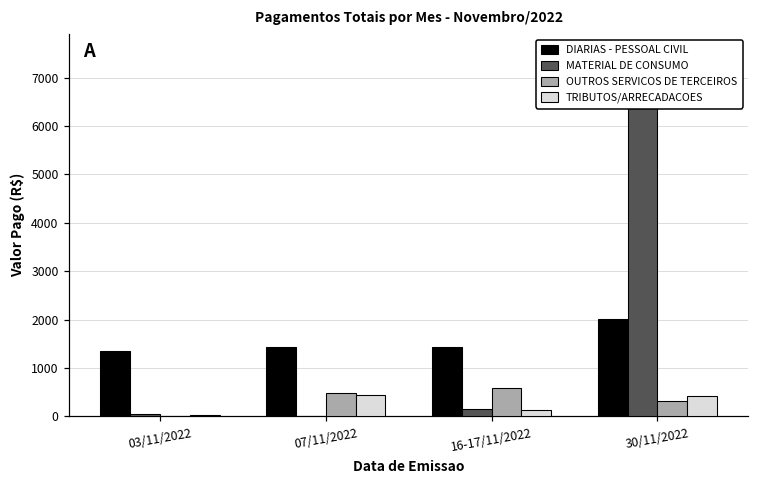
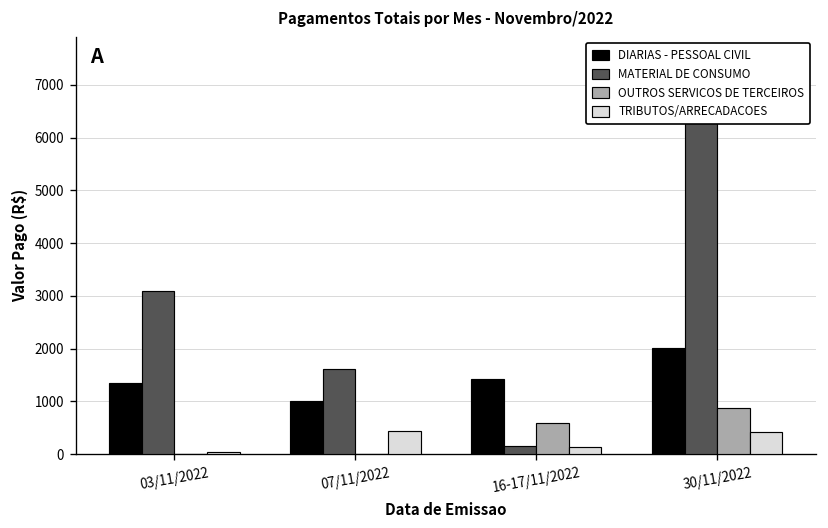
  {
    "DIARIAS - PESSOAL CIVIL": {
      "03/11/2022": 1300,
-     "07/11/2022": 1400,
+     "07/11/2022": 1000,
      "16-17/11/2022": 1400,
      "30/11/2022": 2000
    },
    "MATERIAL DE CONSUMO": {
-     "03/11/2022": 0,
-     "07/11/2022": 0,
+     "03/11/2022": 3100,
+     "07/11/2022": 1600,
      "16-17/11/2022": 200
    },
    "OUTROS SERVICOS DE TERCEIROS": {
-     "07/11/2022": 500,
+     "07/11/2022": 0,
      "16-17/11/2022": 600,
-     "30/11/2022": 300
+     "30/11/2022": 900
    },
    "TRIBUTOS/ARRECADACOES": {
      "07/11/2022": 400,
      "16-17/11/2022": 100,
      "30/11/2022": 400
    }
  }
